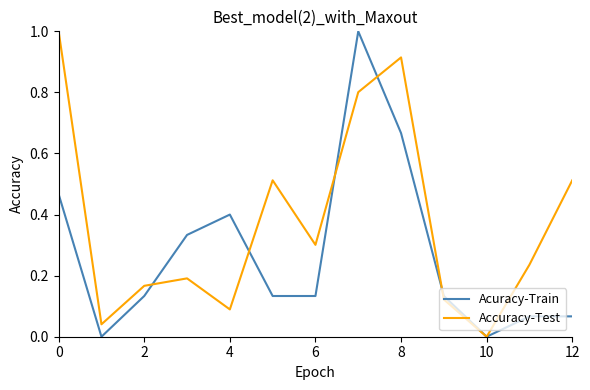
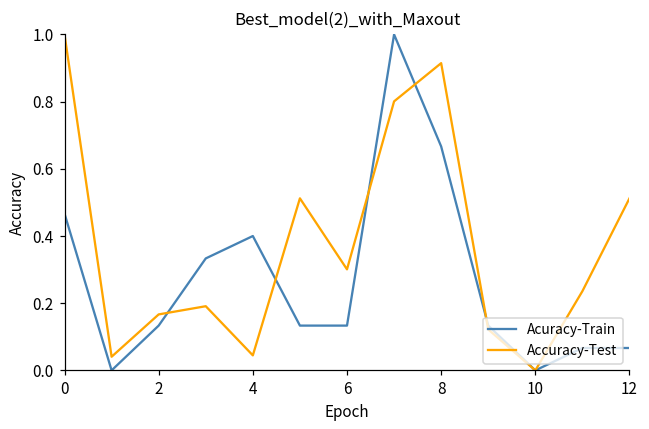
  {
    "Acuracy-Train": {
      "0": 0.47,
      "2": 0.13,
      "4": 0.40,
      "6": 0.13,
      "8": 0.67,
      "12": 0.07
    },
    "Accuracy-Test": {
      "0": 1.00,
      "2": 0.17,
-     "4": 0.09,
+     "4": 0.04,
      "6": 0.30,
      "8": 0.91,
      "12": 0.51
    }
  }
